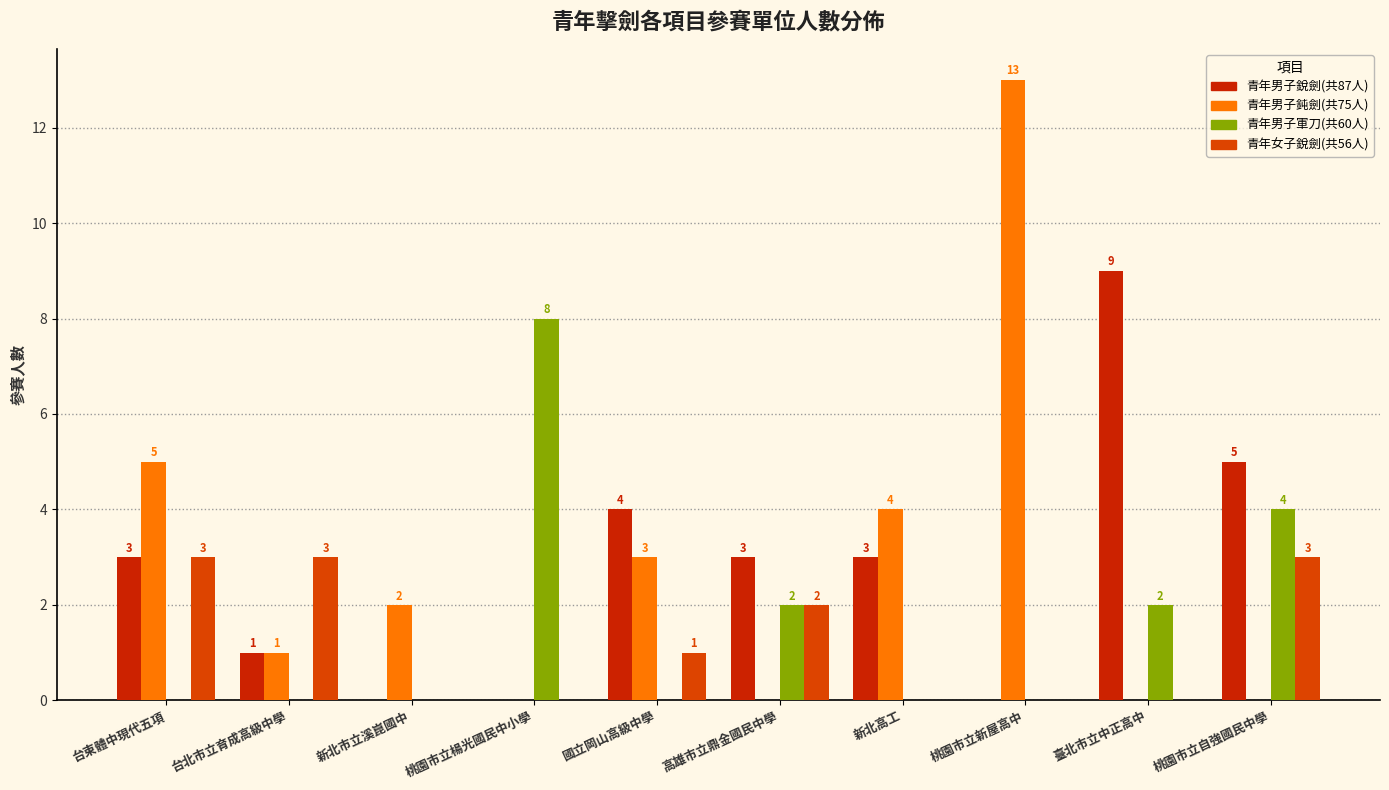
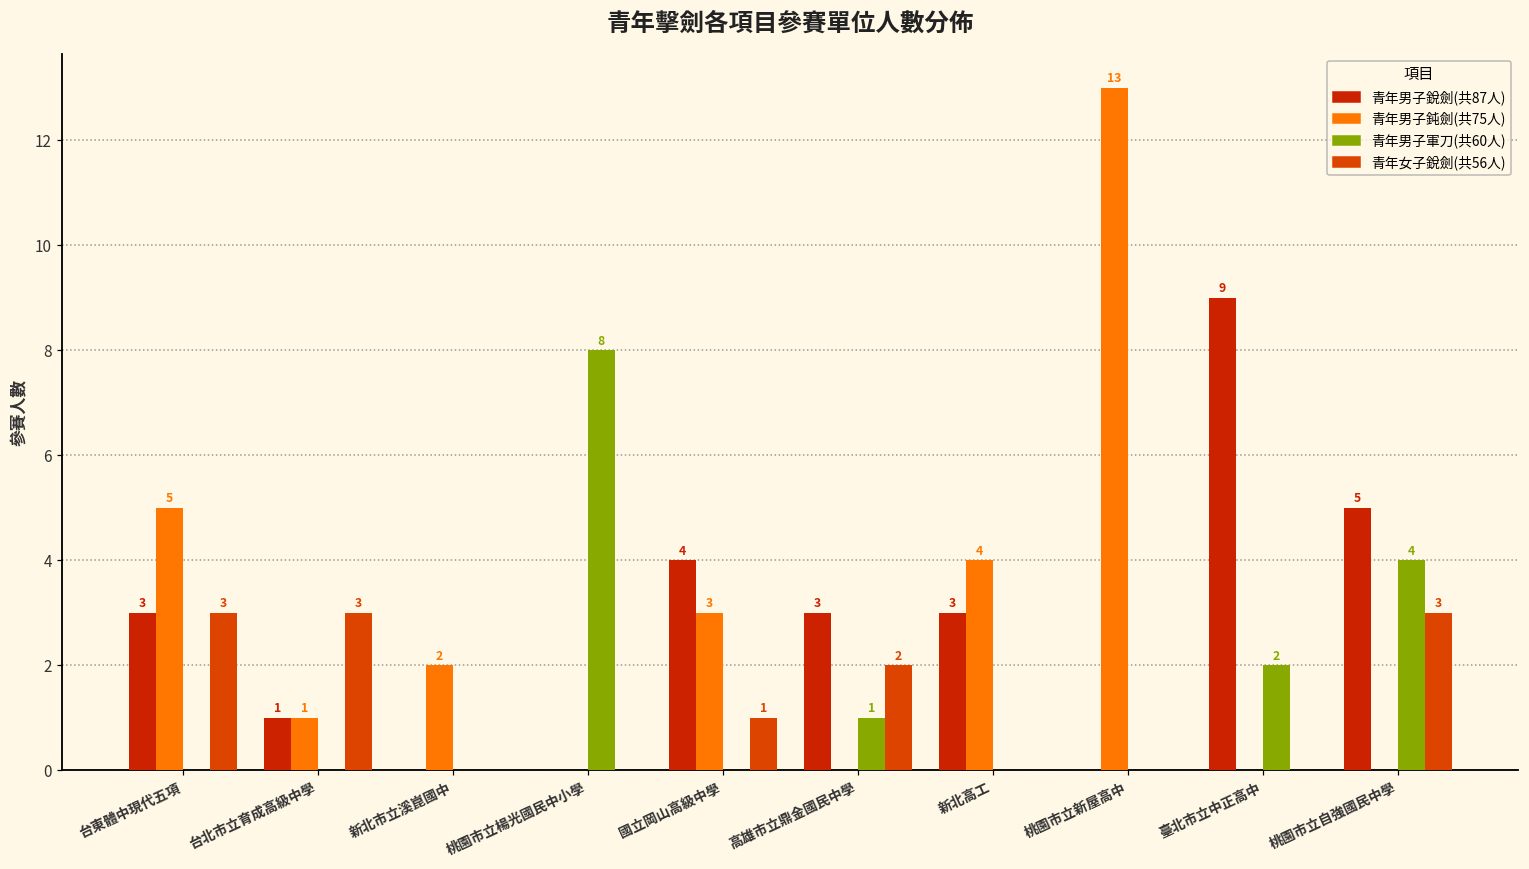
  {
    "青年男子鈍劍(共75人)": {
      "台東體中現代五項": 5,
      "台北市立育成高級中學": 1,
      "新北市立溪崑國中": 2,
      "國立岡山高級中學": 3,
      "新北高工": 4,
      "桃園市立新屋高中": 13
    },
    "青年男子軍刀(共60人)": {
      "桃園市立楊光國民中小學": 8,
-     "高雄市立鼎金國民中學": 2,
+     "高雄市立鼎金國民中學": 1,
      "臺北市立中正高中": 2,
      "桃園市立自強國民中學": 4
    }
  }
